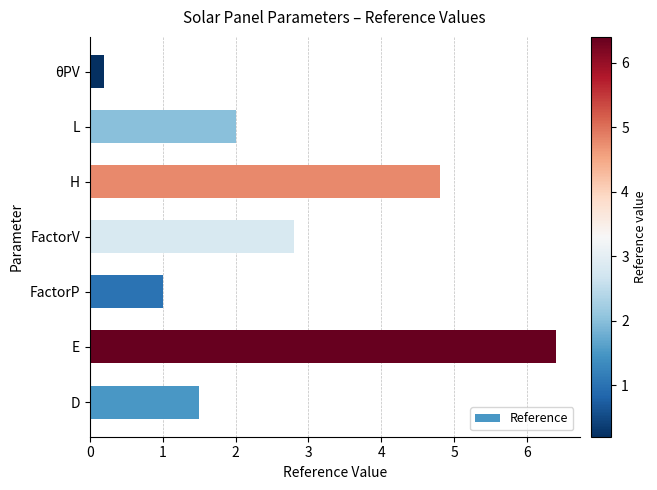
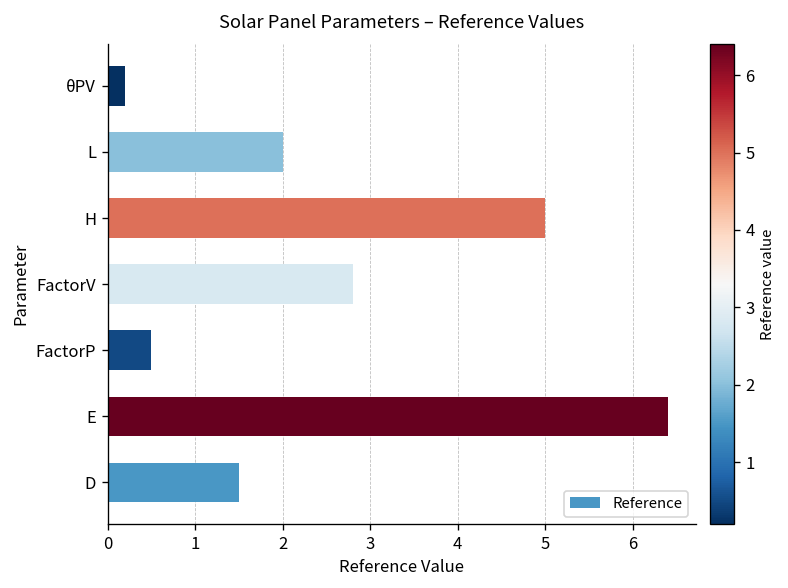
  {
    "θPV": 0.2,
    "L": 2.0,
-   "H": 4.8,
+   "H": 5.0,
    "FactorV": 2.8,
-   "FactorP": 1.0,
+   "FactorP": 0.5,
    "E": 6.4,
    "D": 1.5
  }
